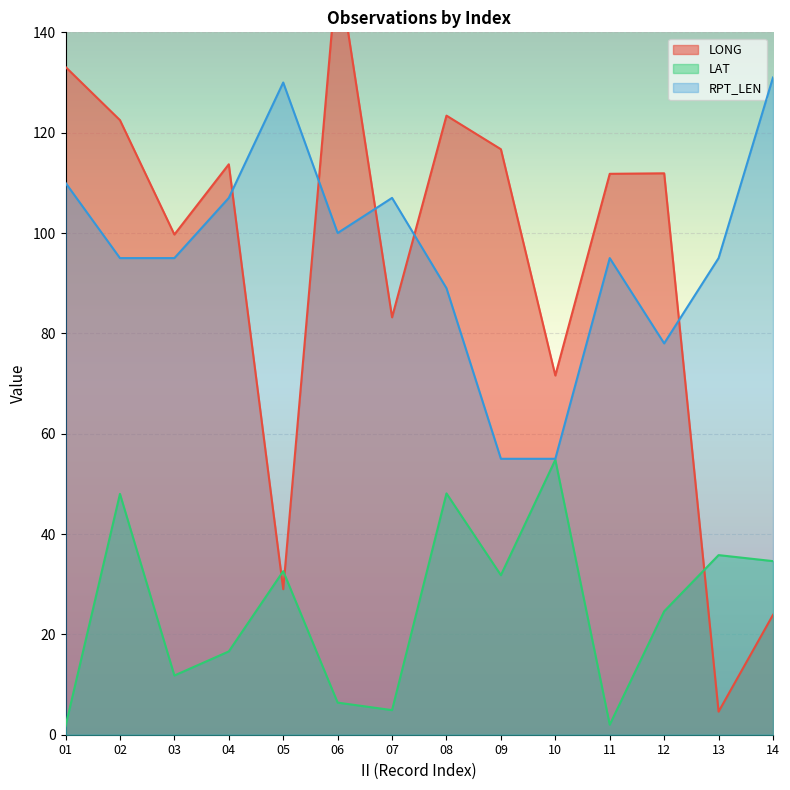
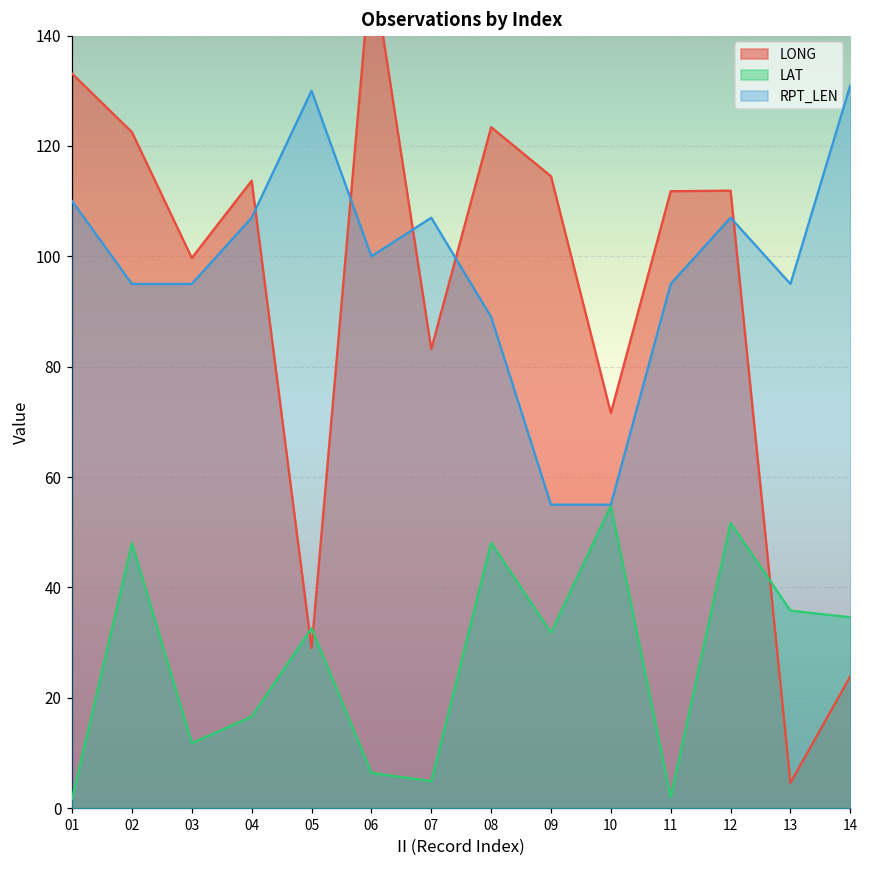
  {
    "LONG": {
      "01": 133,
      "02": 123,
      "03": 100,
      "04": 114,
      "05": 29,
      "07": 83,
      "08": 123,
-     "09": 117,
+     "09": 115,
      "10": 72,
      "11": 112,
      "12": 112,
      "13": 5,
      "14": 24
    },
    "LAT": {
      "01": 2,
      "02": 48,
      "03": 12,
      "04": 17,
      "05": 33,
      "06": 6,
      "07": 5,
      "08": 48,
      "09": 32,
      "11": 2,
-     "12": 25,
+     "12": 52,
      "13": 36,
      "14": 35
    },
    "RPT_LEN": {
      "01": 110,
      "02": 95,
      "03": 95,
      "04": 107,
      "05": 130,
      "06": 100,
      "07": 107,
      "08": 89,
      "09": 55,
      "11": 95,
-     "12": 78,
+     "12": 107,
      "13": 95,
      "14": 131
    }
  }
